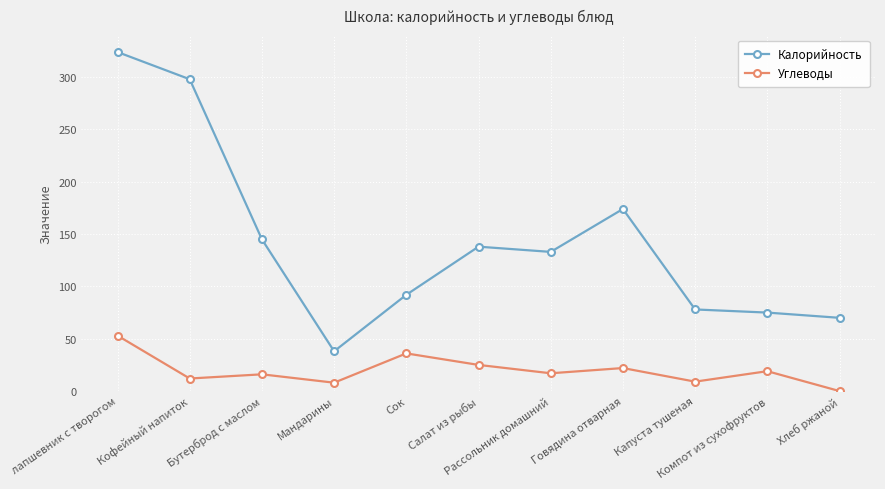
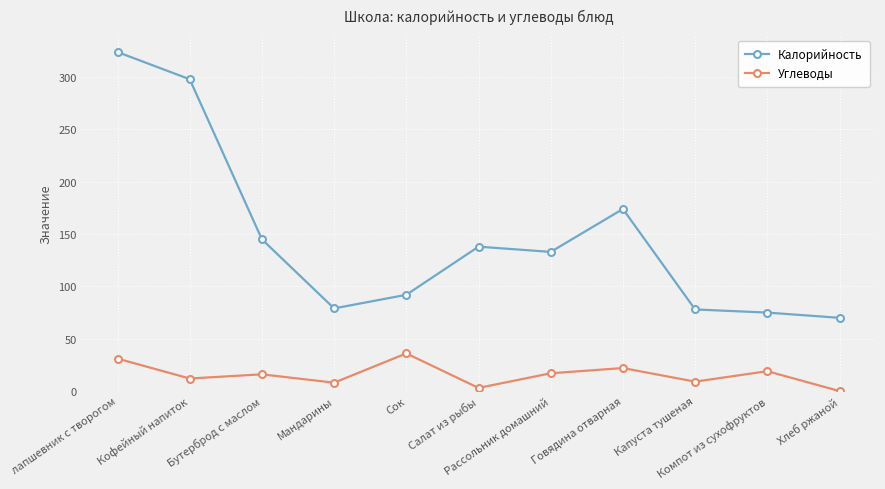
  {
    "Калорийность": {
      "лапшевник с творогом": 324,
      "Кофейный напиток": 298,
      "Бутерброд с маслом": 145,
-     "Мандарины": 38,
+     "Мандарины": 79,
      "Сок": 92,
      "Салат из рыбы": 138,
      "Рассольник домашний": 133,
      "Говядина отварная": 174,
      "Капуста тушеная": 78,
      "Компот из сухофруктов": 75,
      "Хлеб ржаной": 70
    },
    "Углеводы": {
-     "лапшевник с творогом": 53,
+     "лапшевник с творогом": 31,
      "Кофейный напиток": 12,
      "Бутерброд с маслом": 16,
      "Мандарины": 8,
      "Сок": 36,
-     "Салат из рыбы": 25,
+     "Салат из рыбы": 3,
      "Рассольник домашний": 17,
      "Говядина отварная": 22,
      "Капуста тушеная": 9,
      "Компот из сухофруктов": 19,
      "Хлеб ржаной": 0
    }
  }
